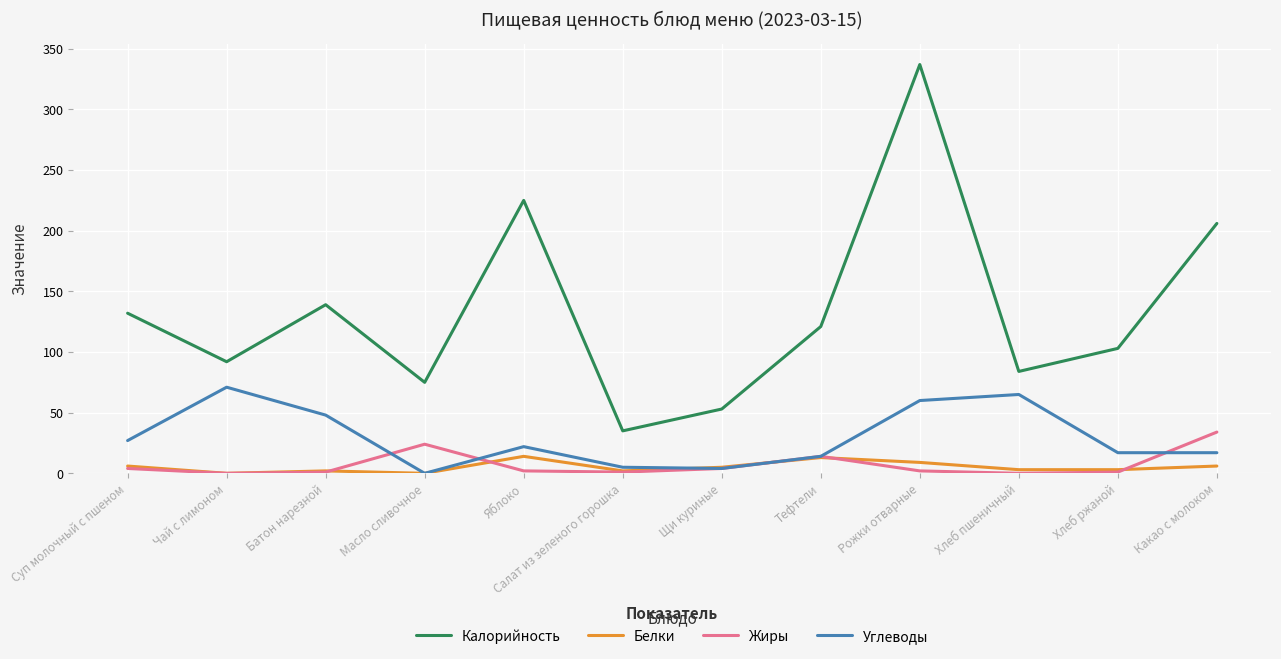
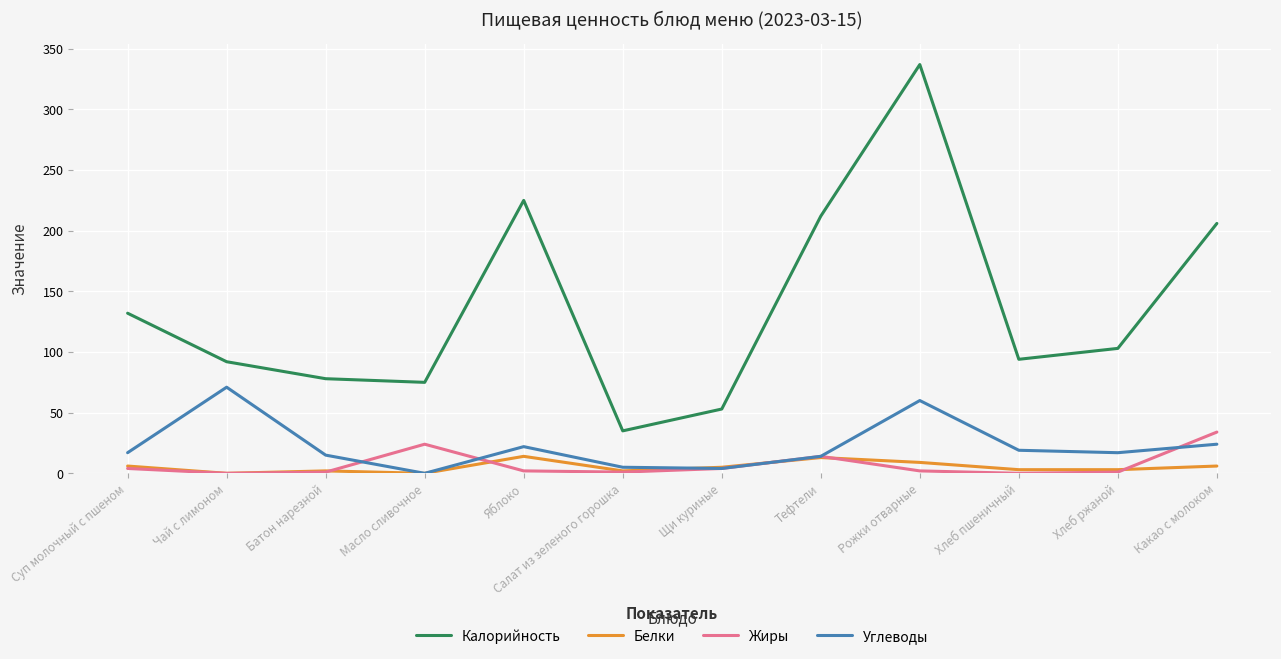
  {
    "Калорийность": {
      "Суп молочный с пшеном": 132,
      "Чай с лимоном": 92,
-     "Батон нарезной": 139,
+     "Батон нарезной": 78,
      "Масло сливочное": 75,
      "Яблоко": 225,
      "Салат из зеленого горошка": 35,
      "Щи куриные": 53,
-     "Тефтели": 121,
+     "Тефтели": 212,
      "Рожки отварные": 337,
-     "Хлеб пшеничный": 84,
+     "Хлеб пшеничный": 94,
      "Хлеб ржаной": 103,
      "Какао с молоком": 206
    },
    "Белки": {
      "Яблоко": 14,
      "Рожки отварные": 9,
      "Хлеб пшеничный": 3,
      "Какао с молоком": 6
    },
    "Жиры": {
      "Масло сливочное": 24,
      "Яблоко": 2,
      "Рожки отварные": 2,
      "Хлеб пшеничный": 0,
      "Какао с молоком": 34
    },
    "Углеводы": {
-     "Суп молочный с пшеном": 27,
+     "Суп молочный с пшеном": 17,
      "Чай с лимоном": 71,
-     "Батон нарезной": 48,
+     "Батон нарезной": 15,
      "Яблоко": 22,
      "Салат из зеленого горошка": 5,
      "Рожки отварные": 60,
-     "Хлеб пшеничный": 65,
+     "Хлеб пшеничный": 19,
      "Хлеб ржаной": 17,
-     "Какао с молоком": 17
+     "Какао с молоком": 24
    }
  }
